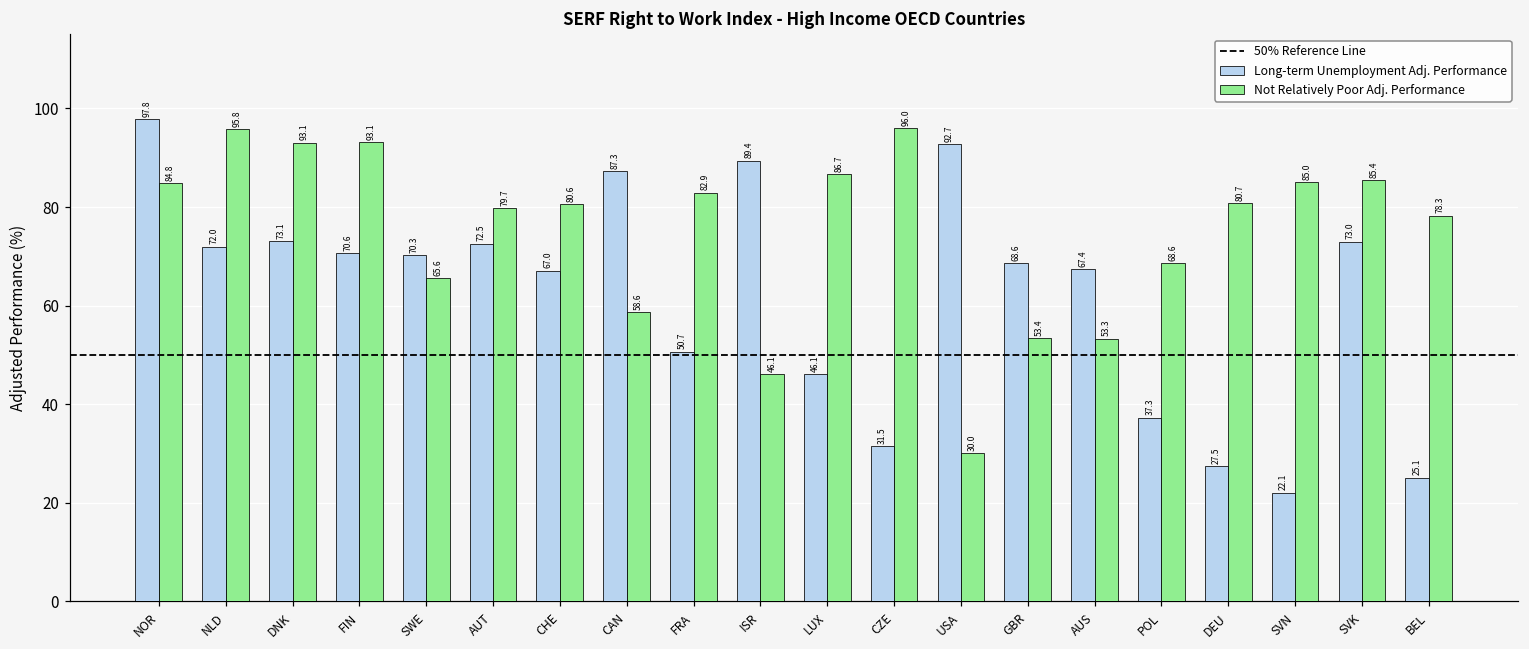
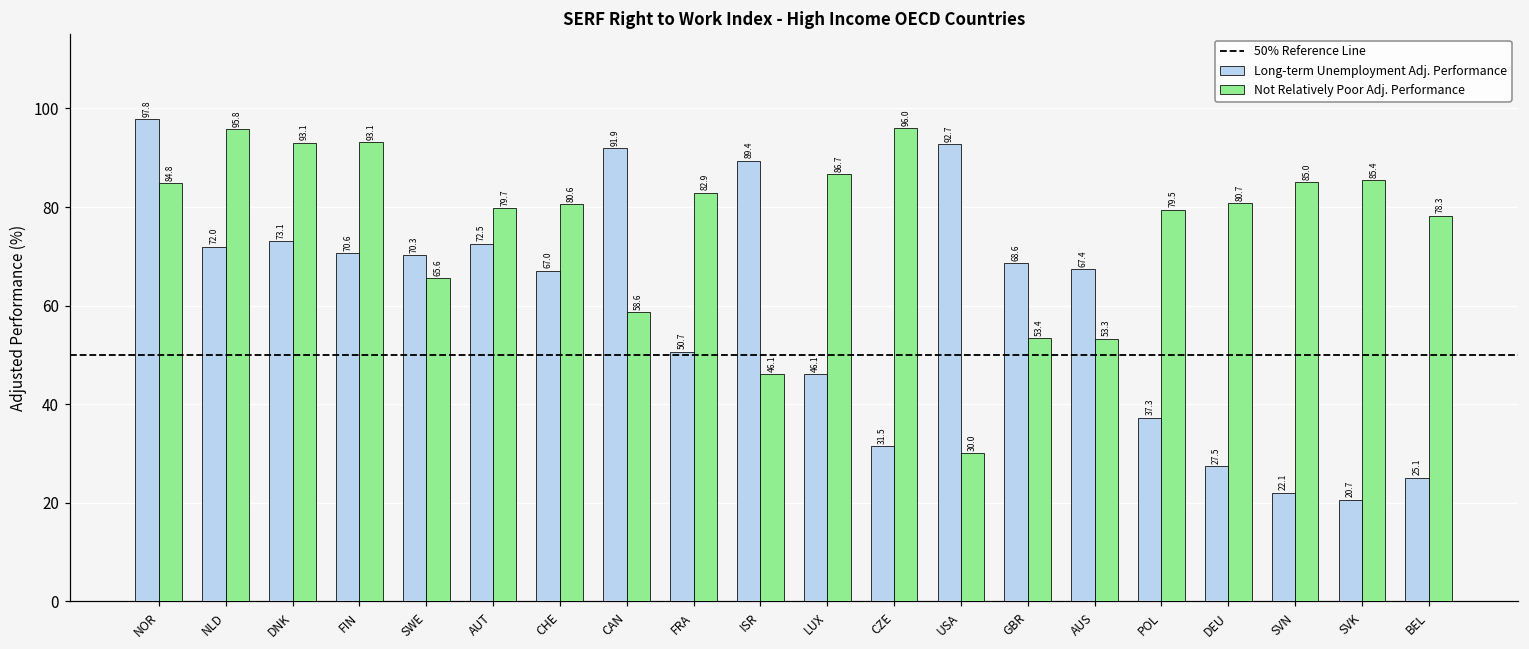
  {
    "Long-term Unemployment Adj. Performance": {
      "NOR": 97.8,
      "NLD": 72.0,
      "DNK": 73.1,
      "FIN": 70.6,
      "SWE": 70.3,
      "AUT": 72.5,
      "CHE": 67.0,
-     "CAN": 87.3,
+     "CAN": 91.9,
      "FRA": 50.7,
      "ISR": 89.4,
      "LUX": 46.1,
      "CZE": 31.5,
      "USA": 92.7,
      "GBR": 68.6,
      "AUS": 67.4,
      "POL": 37.3,
      "DEU": 27.5,
      "SVN": 22.1,
-     "SVK": 73.0,
+     "SVK": 20.7,
      "BEL": 25.1
    },
    "Not Relatively Poor Adj. Performance": {
      "NOR": 84.8,
      "NLD": 95.8,
      "DNK": 93.1,
      "FIN": 93.1,
      "SWE": 65.6,
      "AUT": 79.7,
      "CHE": 80.6,
      "CAN": 58.6,
      "FRA": 82.9,
      "ISR": 46.1,
      "LUX": 86.7,
      "CZE": 96.0,
      "USA": 30.0,
      "GBR": 53.4,
      "AUS": 53.3,
-     "POL": 68.6,
+     "POL": 79.5,
      "DEU": 80.7,
      "SVN": 85.0,
      "SVK": 85.4,
      "BEL": 78.3
    }
  }
